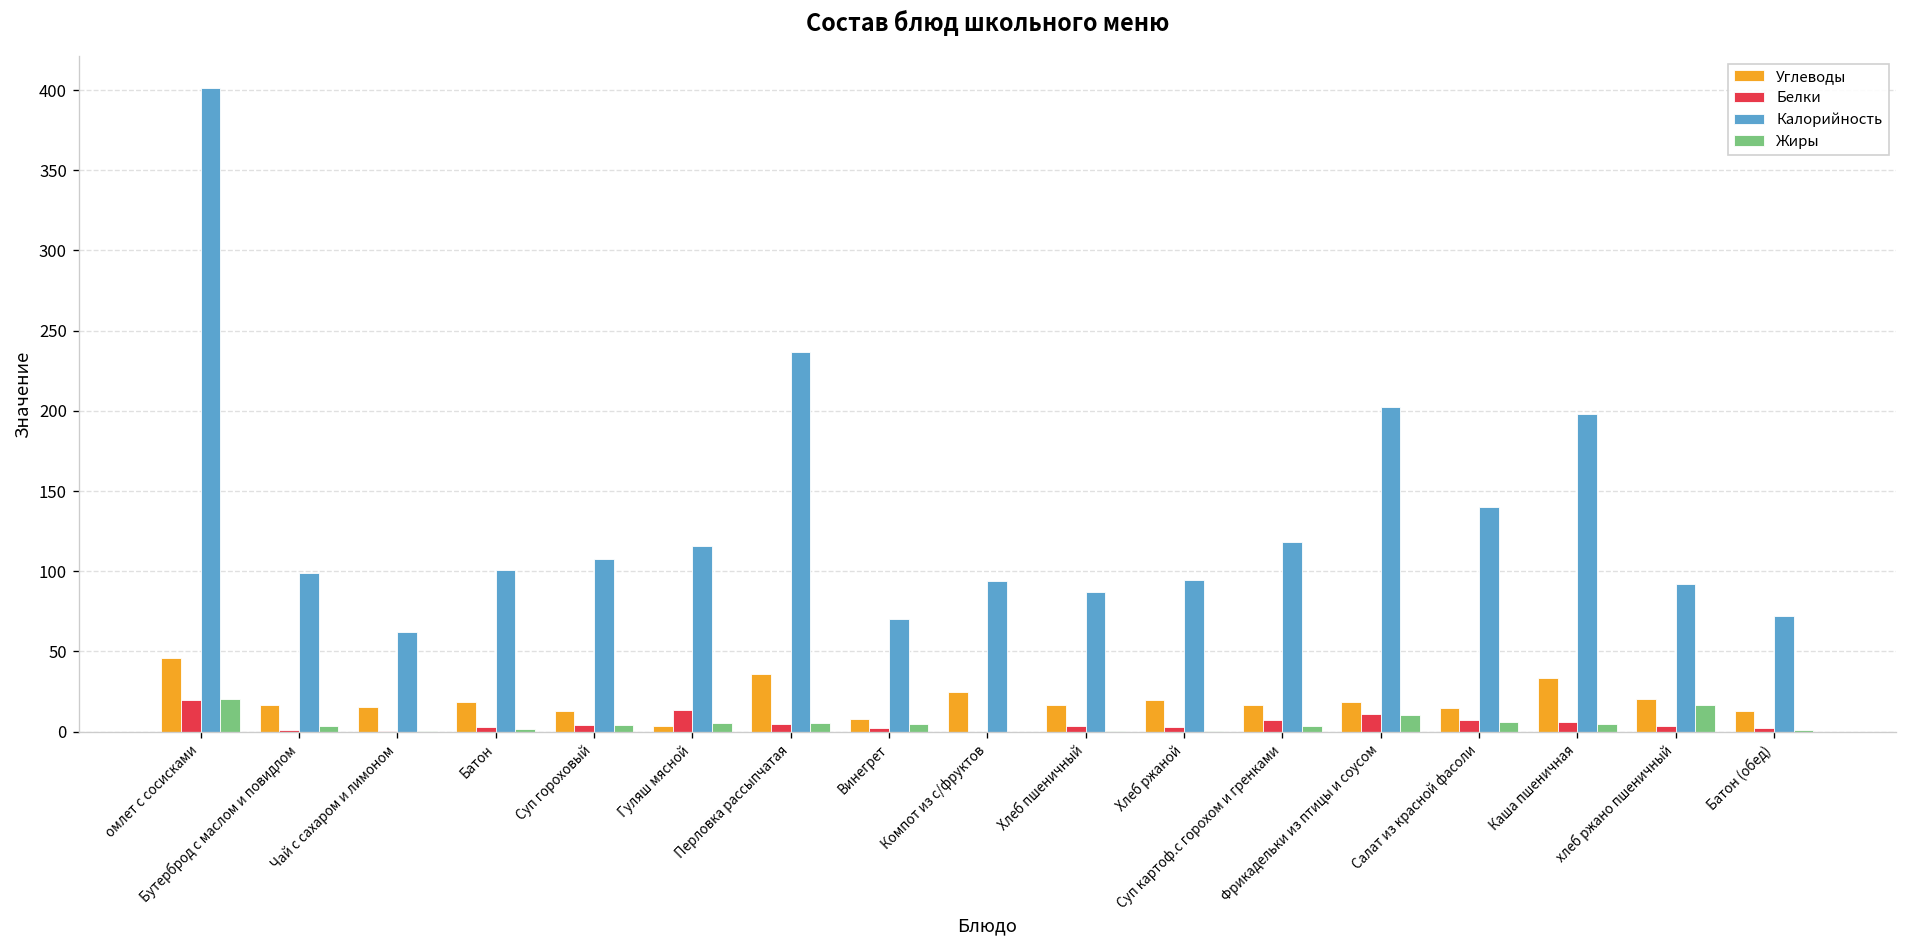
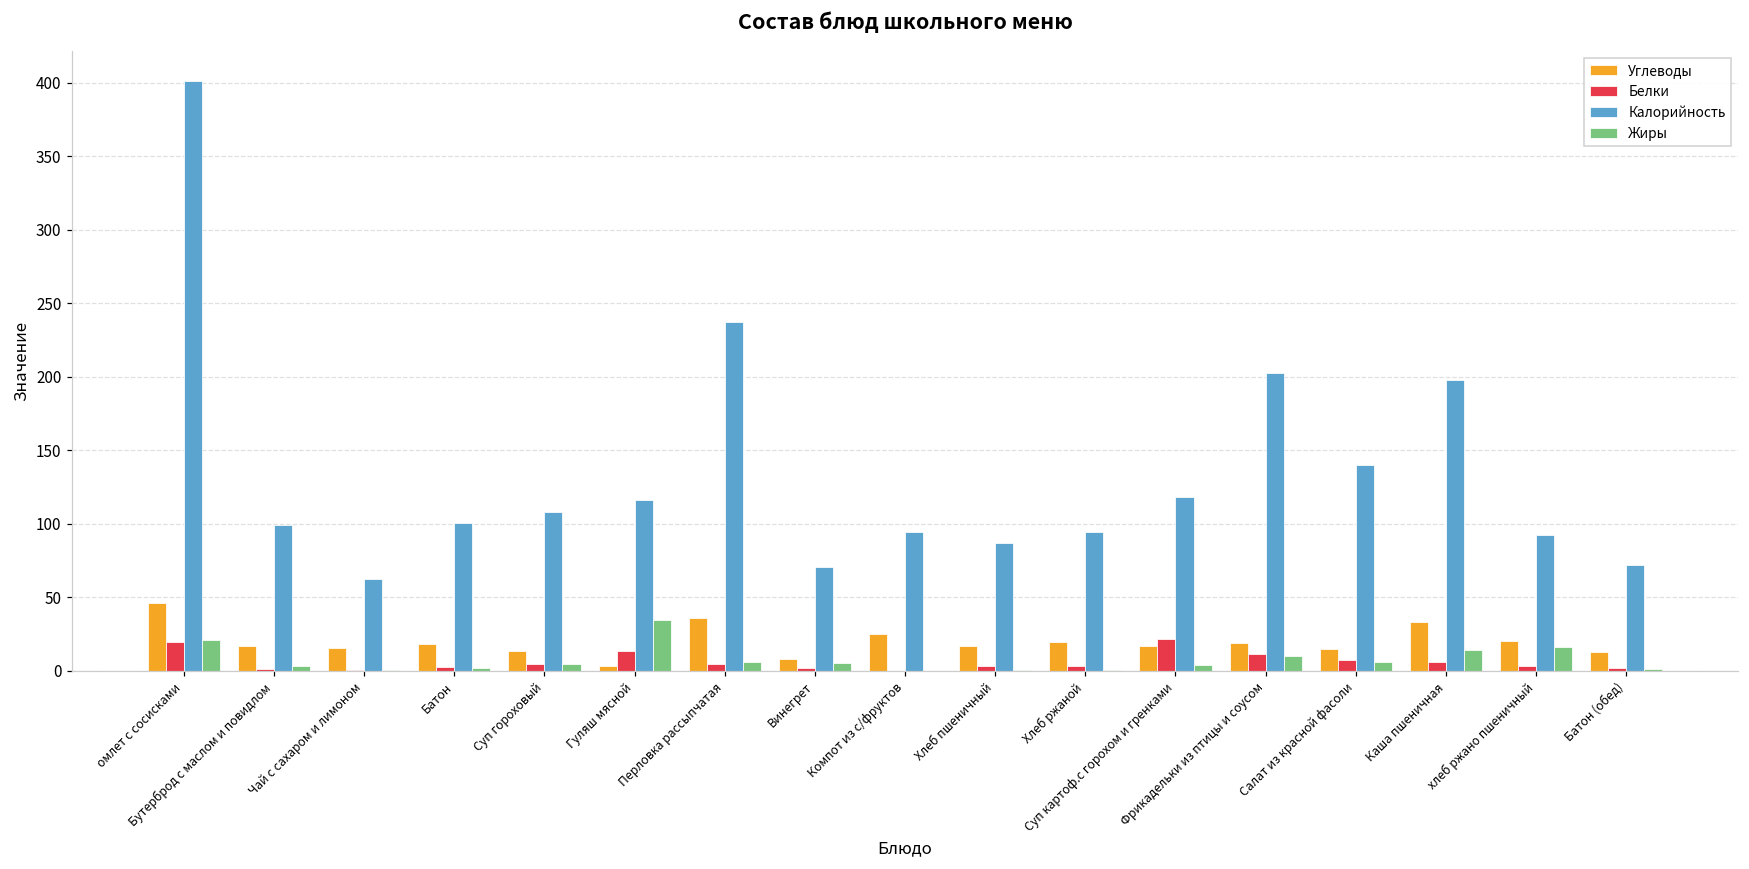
  {
    "Углеводы": {
      "омлет с сосисками": 46,
      "Бутерброд с маслом и повидлом": 17,
      "Чай с сахаром и лимоном": 15,
      "Батон": 18,
      "Суп гороховый": 13,
      "Гуляш мясной": 3,
      "Перловка рассыпчатая": 36,
      "Винегрет": 8,
      "Компот из с/фруктов": 25,
      "Хлеб пшеничный": 17,
      "Хлеб ржаной": 20,
      "Суп картоф.с горохом и гренками": 17,
      "Фрикадельки из птицы и соусом": 19,
      "Салат из красной фасоли": 15,
      "Каша пшеничная": 33,
      "хлеб ржано пшеничный": 20,
      "Батон (обед)": 13
    },
    "Белки": {
      "омлет с сосисками": 20,
      "Батон": 3,
      "Суп гороховый": 4,
      "Гуляш мясной": 14,
      "Перловка рассыпчатая": 4,
      "Винегрет": 2,
      "Хлеб пшеничный": 3,
      "Хлеб ржаной": 3,
-     "Суп картоф.с горохом и гренками": 8,
+     "Суп картоф.с горохом и гренками": 22,
      "Фрикадельки из птицы и соусом": 11,
      "Салат из красной фасоли": 8,
      "Каша пшеничная": 6,
      "хлеб ржано пшеничный": 3,
      "Батон (обед)": 2
    },
    "Калорийность": {
      "омлет с сосисками": 401,
      "Бутерброд с маслом и повидлом": 99,
      "Чай с сахаром и лимоном": 62,
      "Батон": 101,
      "Суп гороховый": 108,
      "Гуляш мясной": 116,
      "Перловка рассыпчатая": 237,
      "Винегрет": 70,
      "Компот из с/фруктов": 94,
      "Хлеб пшеничный": 87,
      "Хлеб ржаной": 94,
      "Суп картоф.с горохом и гренками": 118,
      "Фрикадельки из птицы и соусом": 202,
      "Салат из красной фасоли": 140,
      "Каша пшеничная": 198,
      "хлеб ржано пшеничный": 92,
      "Батон (обед)": 72
    },
    "Жиры": {
      "омлет с сосисками": 21,
      "Бутерброд с маслом и повидлом": 3,
      "Суп гороховый": 4,
-     "Гуляш мясной": 5,
+     "Гуляш мясной": 34,
      "Перловка рассыпчатая": 6,
      "Винегрет": 5,
      "Компот из с/фруктов": 0,
      "Суп картоф.с горохом и гренками": 4,
      "Фрикадельки из птицы и соусом": 10,
      "Салат из красной фасоли": 6,
-     "Каша пшеничная": 5,
+     "Каша пшеничная": 14,
      "хлеб ржано пшеничный": 16
    }
  }
